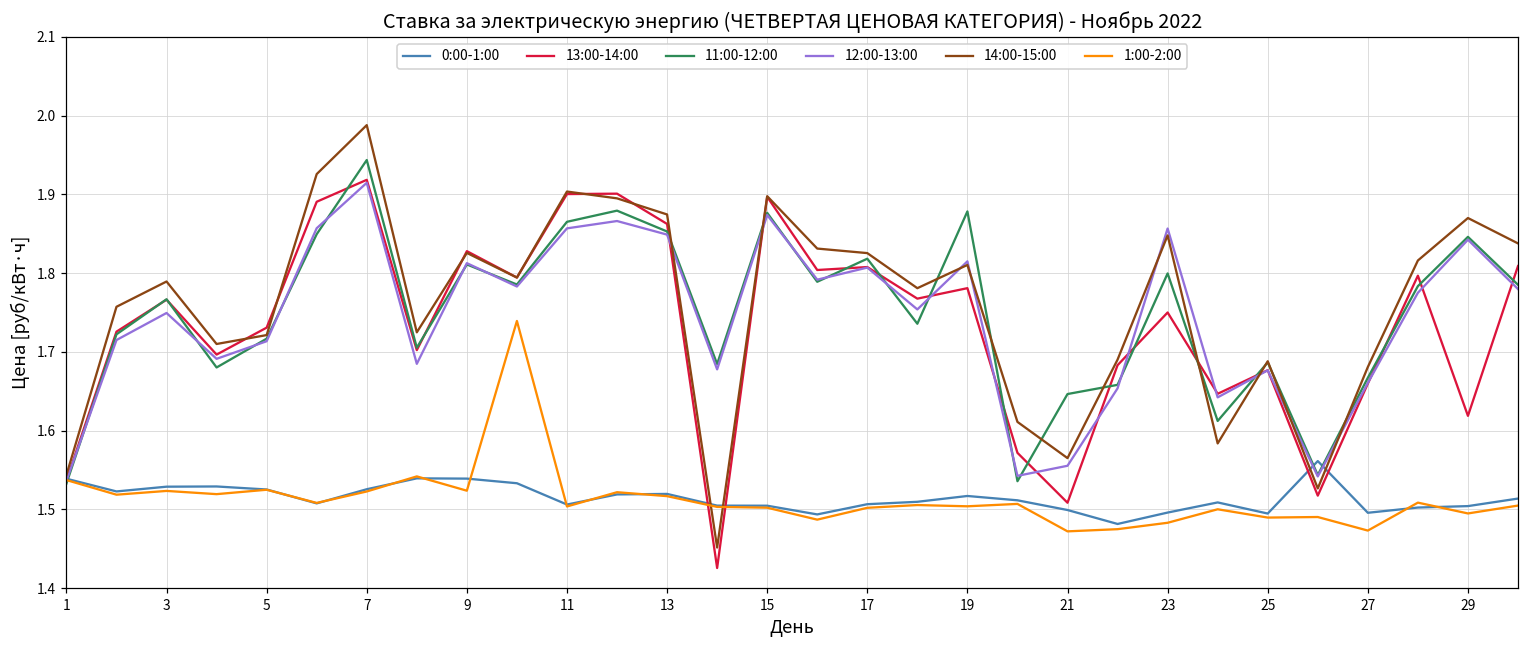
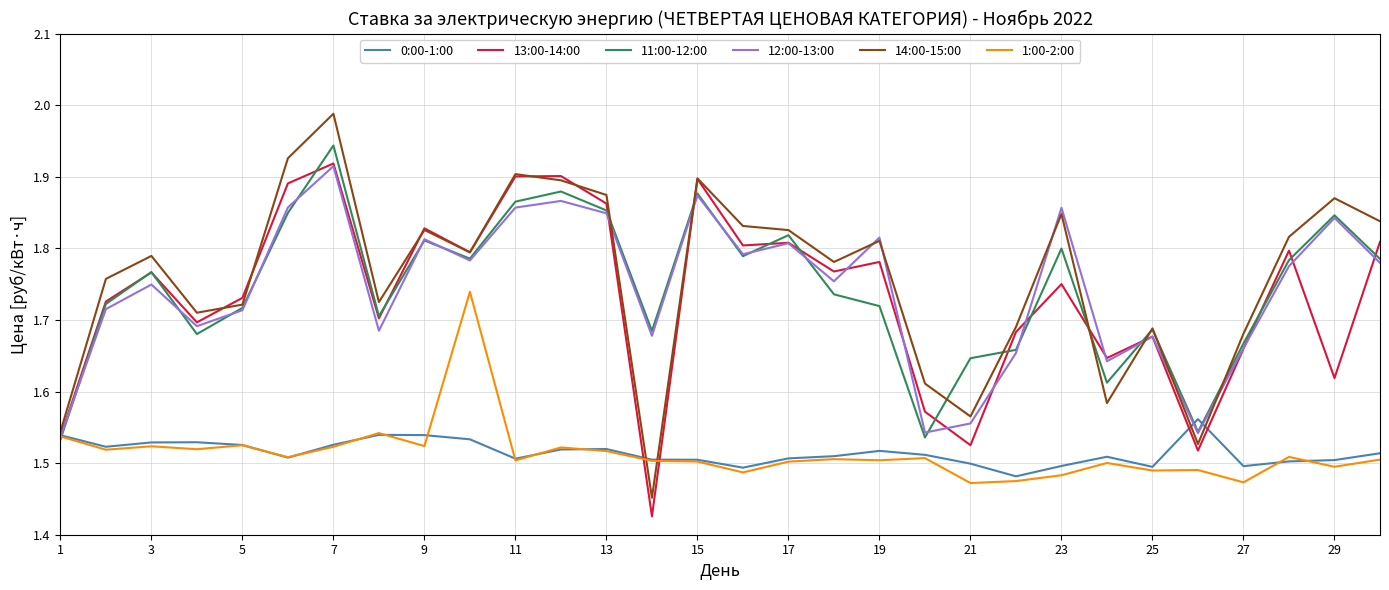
  {
    "0:00-1:00": {
      "3": 1.53,
      "9": 1.54,
      "17": 1.51,
      "19": 1.52,
      "21": 1.50,
      "23": 1.50,
      "25": 1.49,
      "27": 1.50,
      "29": 1.50
    },
    "13:00-14:00": {
      "5": 1.73,
      "7": 1.92,
      "13": 1.86,
      "19": 1.78,
-     "21": 1.51,
+     "21": 1.53,
      "23": 1.75,
      "29": 1.62
    },
    "11:00-12:00": {
      "1": 1.53,
      "7": 1.94,
      "11": 1.87,
      "13": 1.85,
      "17": 1.82,
-     "19": 1.88,
+     "19": 1.72,
      "21": 1.65,
      "23": 1.80,
      "27": 1.67,
      "29": 1.85
    },
    "12:00-13:00": {
      "3": 1.75,
      "7": 1.91,
      "11": 1.86,
      "13": 1.85,
      "19": 1.82,
      "21": 1.56,
      "23": 1.86,
      "29": 1.84
    },
    "14:00-15:00": {
      "1": 1.54,
      "3": 1.79,
      "5": 1.72,
      "7": 1.99,
      "13": 1.87,
      "17": 1.83,
      "19": 1.81,
      "21": 1.57,
      "23": 1.85,
      "27": 1.68,
      "29": 1.87
    },
    "1:00-2:00": {
      "3": 1.52,
      "9": 1.52,
      "17": 1.50,
      "19": 1.50,
      "21": 1.47,
      "23": 1.48,
      "25": 1.49,
      "27": 1.47,
      "29": 1.49
    }
  }
